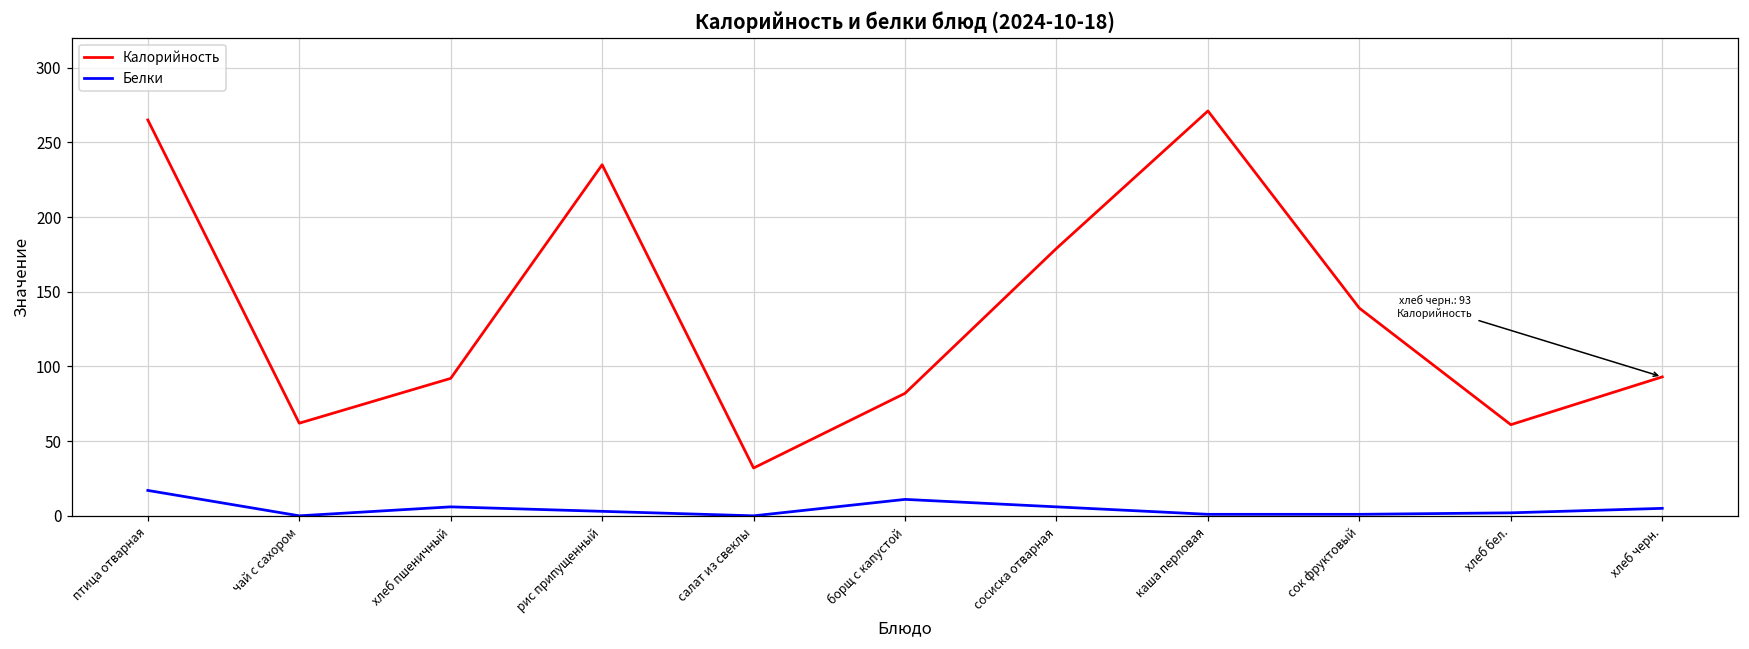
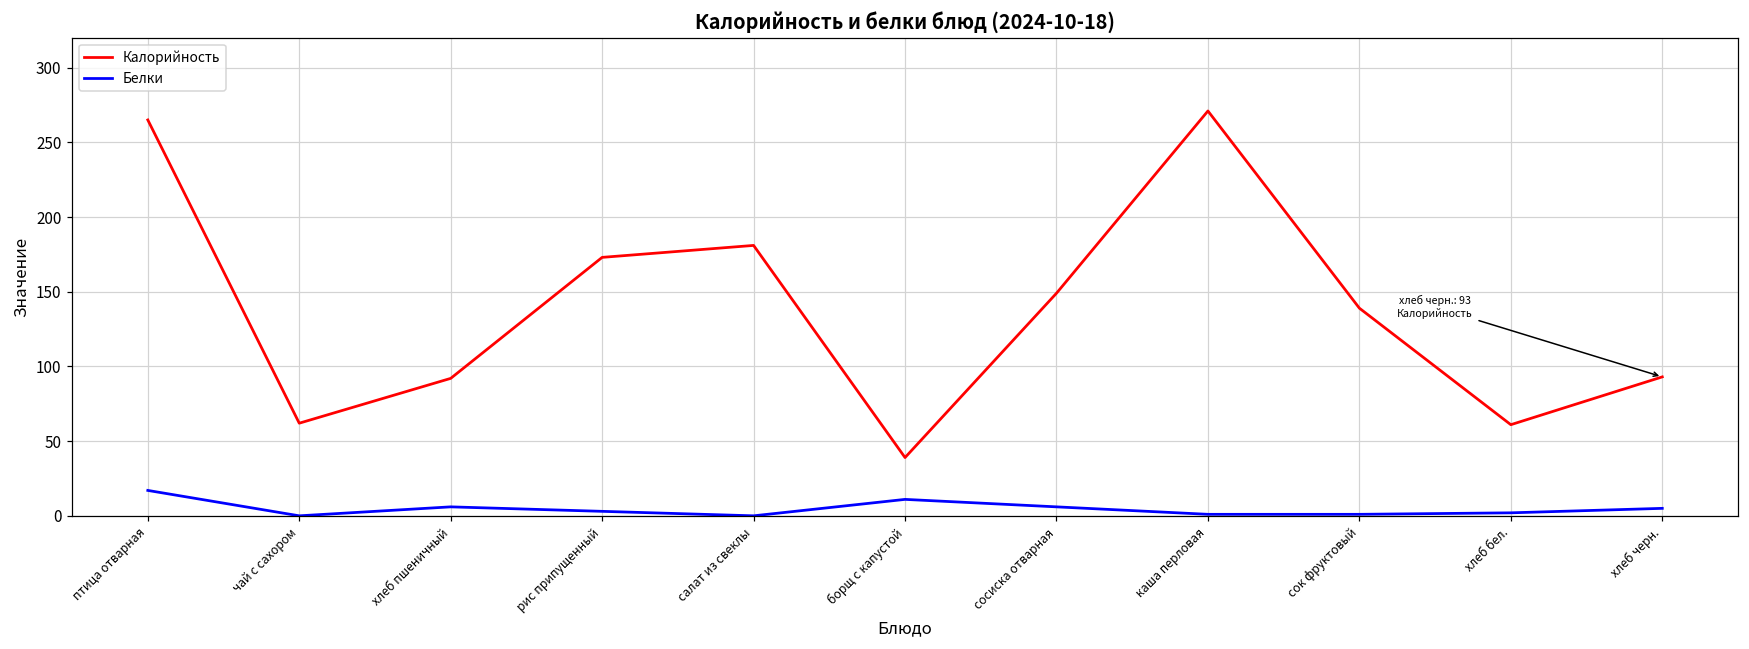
  {
    "Калорийность": {
      "птица отварная": 265,
      "чай с сахором": 62,
      "хлеб пшеничный": 92,
-     "рис припущенный": 235,
-     "салат из свеклы": 32,
-     "борщ с капустой": 82,
-     "сосиска отварная": 179,
+     "рис припущенный": 173,
+     "салат из свеклы": 181,
+     "борщ с капустой": 39,
+     "сосиска отварная": 149,
      "каша перловая": 271,
      "сок фруктовый": 139,
      "хлеб бел.": 61
    },
    "Белки": {
      "птица отварная": 17,
      "чай с сахором": 0,
      "хлеб пшеничный": 6,
      "рис припущенный": 3,
      "салат из свеклы": 0,
      "борщ с капустой": 11,
      "сосиска отварная": 6,
      "каша перловая": 1,
      "сок фруктовый": 1,
      "хлеб бел.": 2,
      "хлеб черн.": 5
    }
  }
